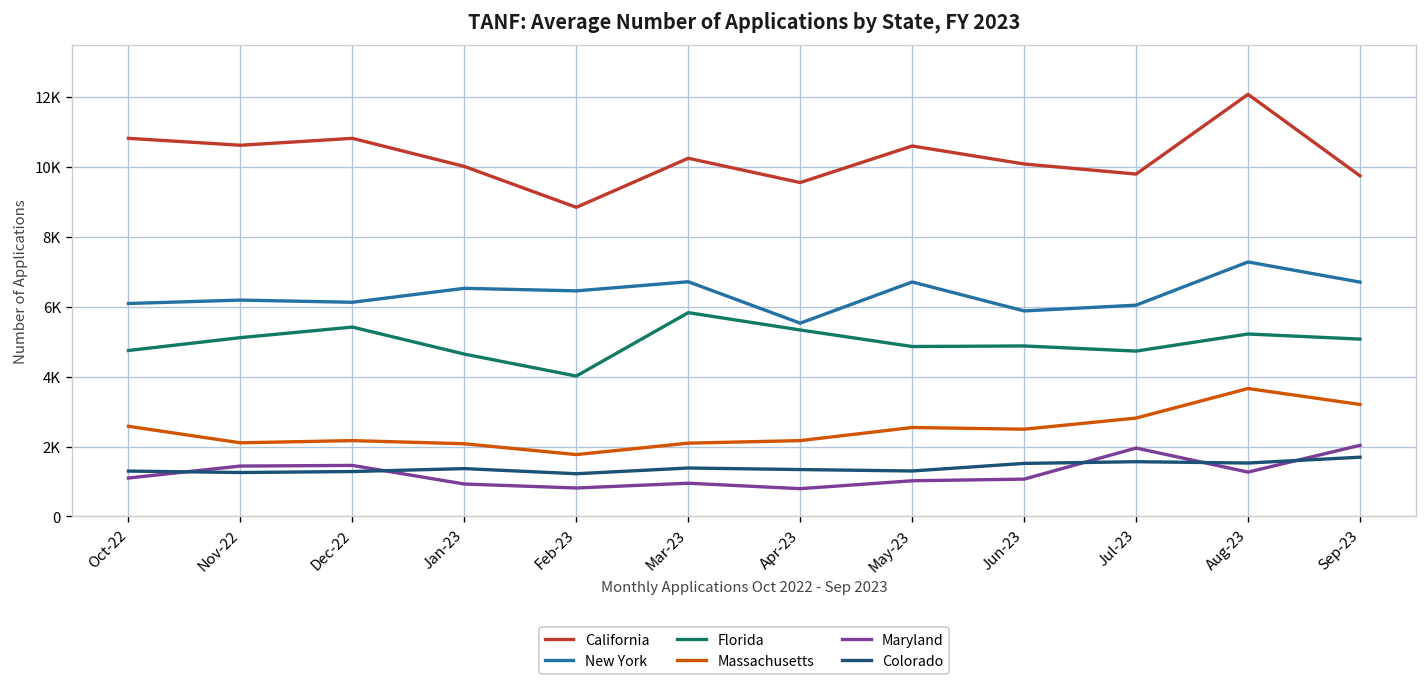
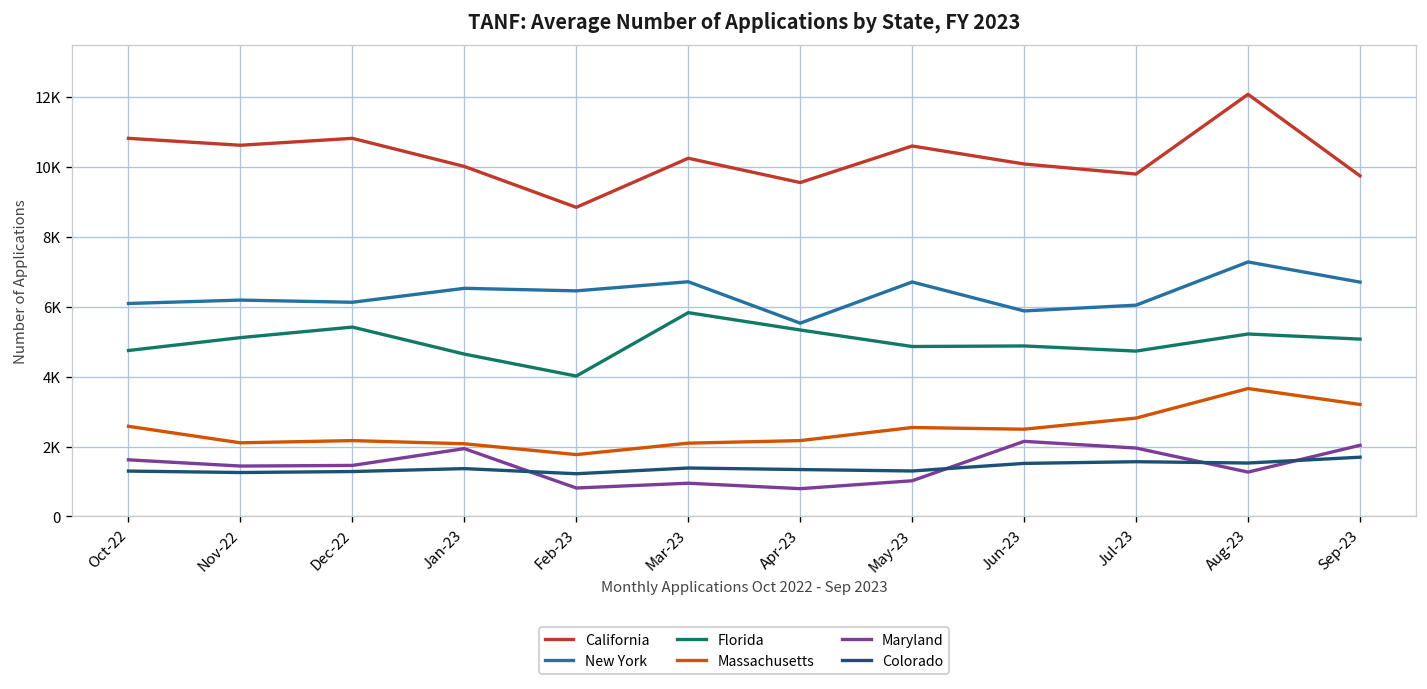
  {
    "Maryland": {
-     "Oct-22": 1100,
+     "Oct-22": 1600,
      "Nov-22": 1400,
      "Dec-22": 1500,
-     "Jan-23": 900,
+     "Jan-23": 1900,
      "Feb-23": 800,
      "Mar-23": 1000,
      "Apr-23": 800,
      "May-23": 1000,
-     "Jun-23": 1100,
+     "Jun-23": 2200,
      "Jul-23": 2000,
      "Aug-23": 1300,
      "Sep-23": 2000
    }
  }
